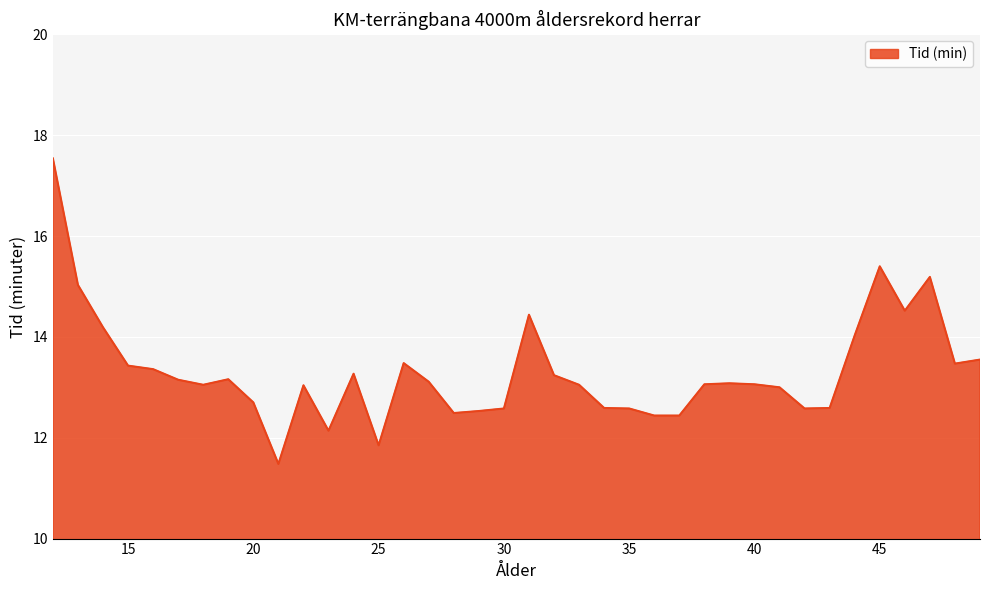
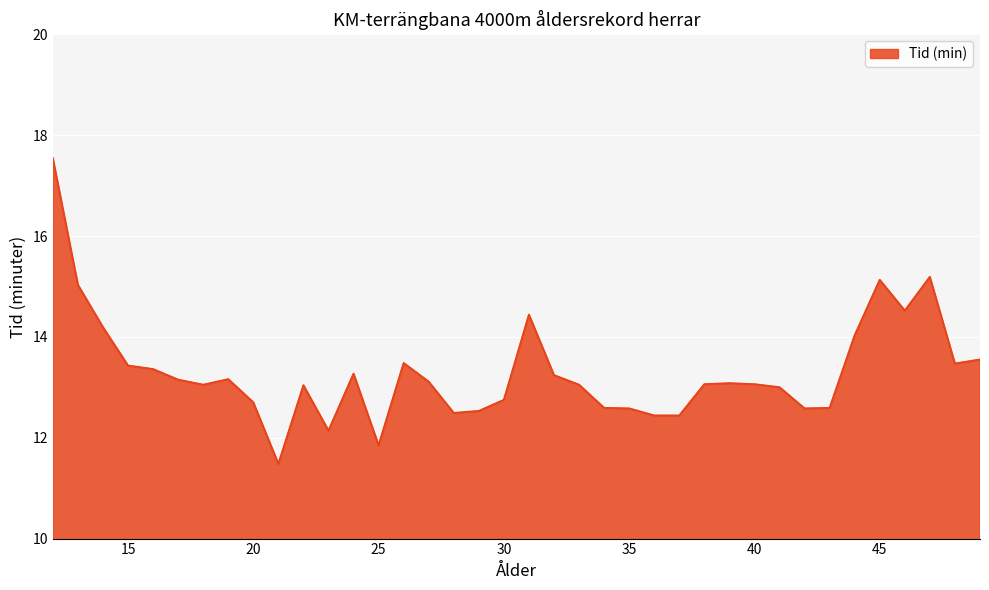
  {
    "15": 13.4,
    "20": 12.7,
    "25": 11.9,
-   "30": 12.6,
+   "30": 12.8,
    "35": 12.6,
    "40": 13.1,
-   "45": 15.4
+   "45": 15.1
  }
